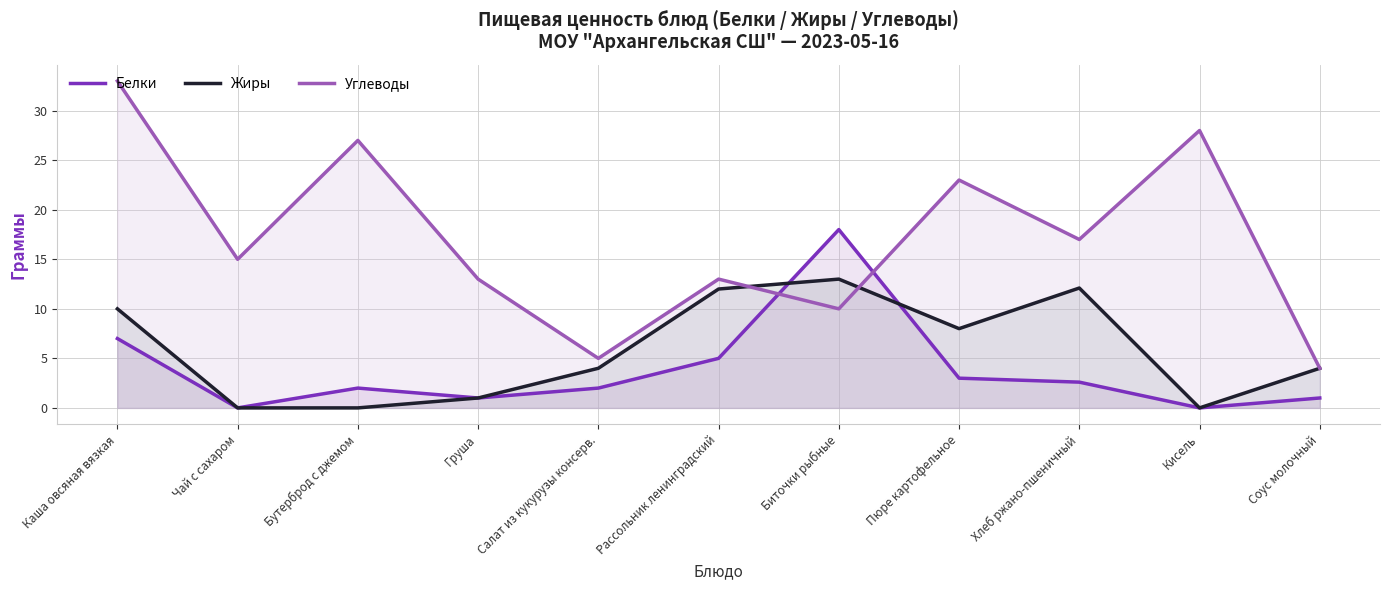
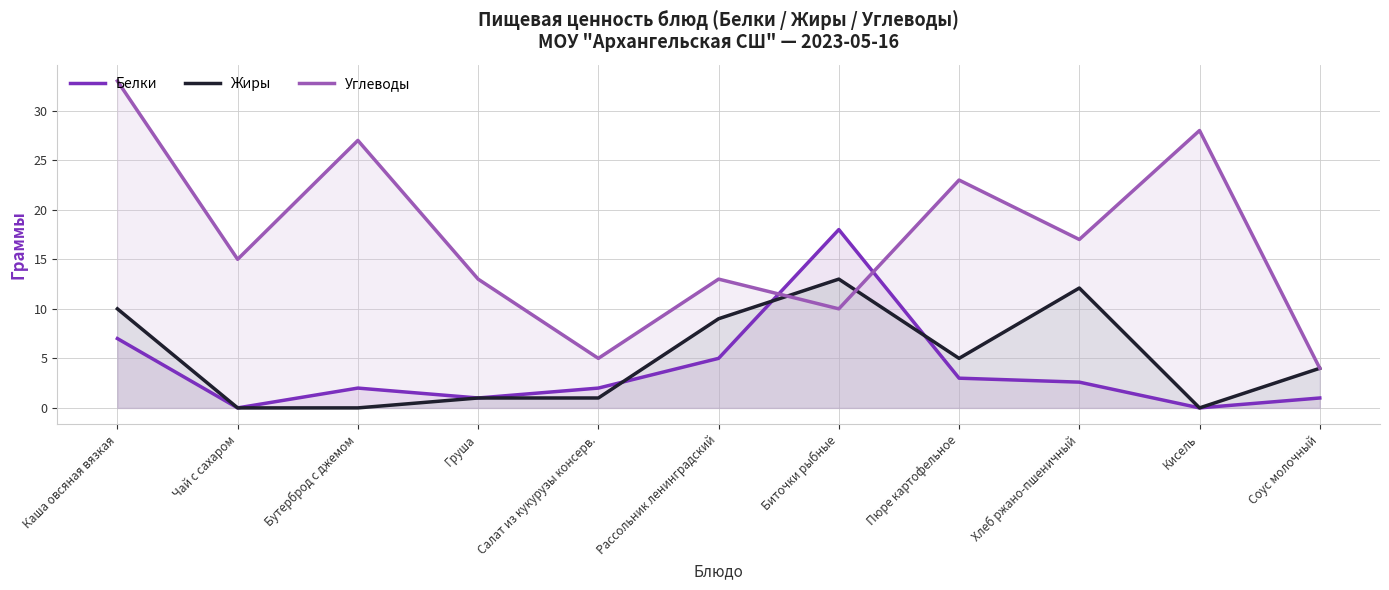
  {
    "Жиры": {
      "Каша овсяная вязкая": 10,
      "Бутерброд с джемом": 0,
-     "Салат из кукурузы консерв.": 4,
-     "Рассольник ленинградский": 12,
+     "Салат из кукурузы консерв.": 1,
+     "Рассольник ленинградский": 9,
      "Биточки рыбные": 13,
-     "Пюре картофельное": 8,
+     "Пюре картофельное": 5,
      "Хлеб ржано-пшеничный": 12
    }
  }
